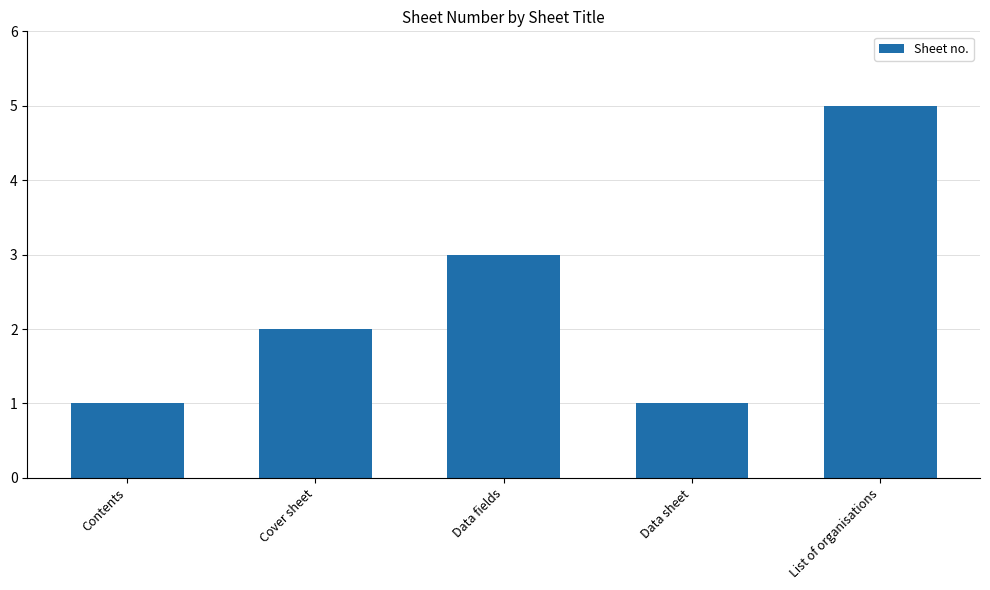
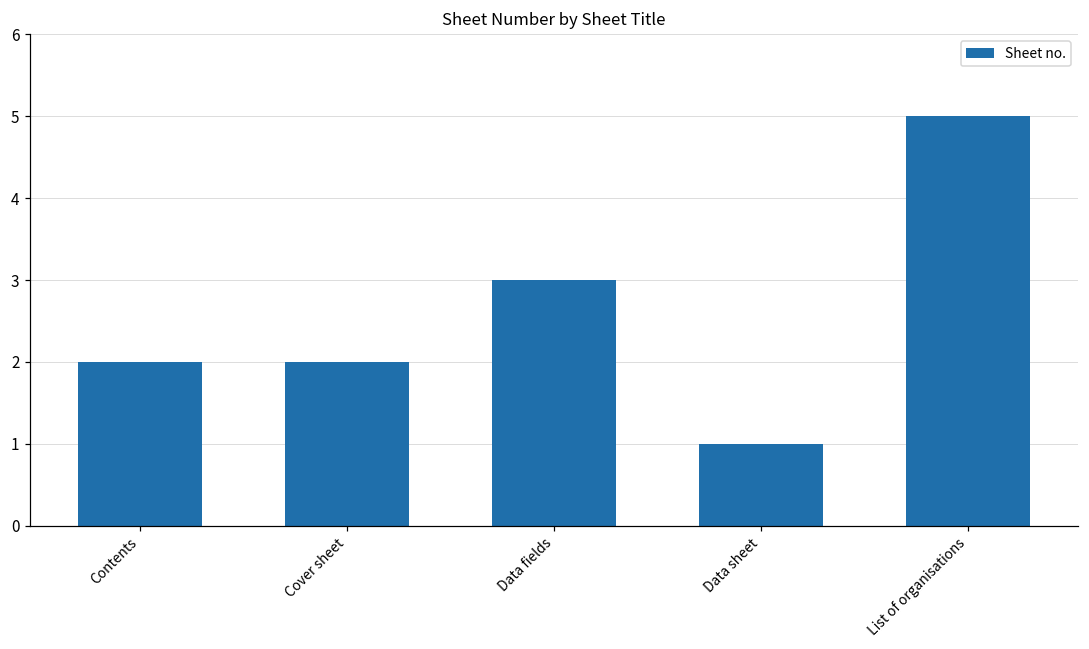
  {
-   "Contents": 1,
+   "Contents": 2,
    "Cover sheet": 2,
    "Data fields": 3,
    "Data sheet": 1,
    "List of organisations": 5
  }
